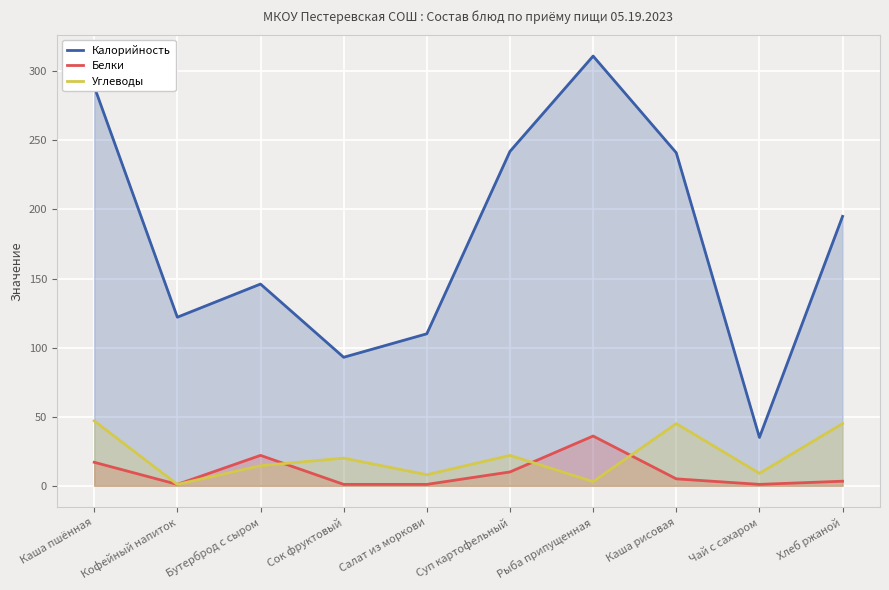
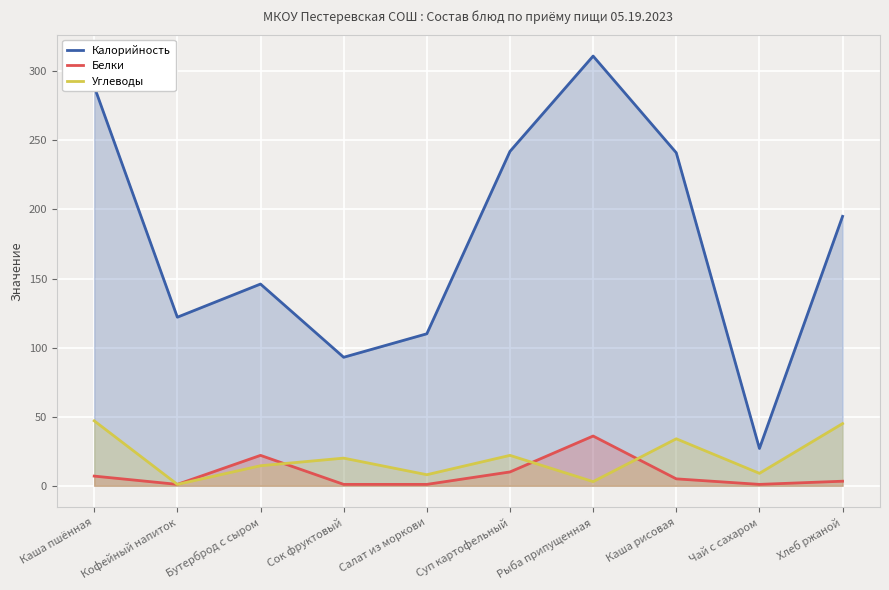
  {
    "Калорийность": {
      "Кофейный напиток": 122,
      "Бутерброд с сыром": 146,
      "Сок фруктовый": 93,
      "Салат из моркови": 110,
      "Суп картофельный": 242,
      "Рыба припущенная": 311,
      "Каша рисовая": 241,
-     "Чай с сахаром": 35,
+     "Чай с сахаром": 27,
      "Хлеб ржаной": 195
    },
    "Белки": {
-     "Каша пшённая": 17,
+     "Каша пшённая": 7,
      "Бутерброд с сыром": 22,
      "Сок фруктовый": 1,
      "Салат из моркови": 1,
      "Суп картофельный": 10,
      "Рыба припущенная": 36,
      "Каша рисовая": 5,
      "Чай с сахаром": 1,
      "Хлеб ржаной": 3
    },
    "Углеводы": {
      "Каша пшённая": 47,
      "Бутерброд с сыром": 15,
      "Сок фруктовый": 20,
      "Салат из моркови": 8,
      "Суп картофельный": 22,
      "Рыба припущенная": 3,
-     "Каша рисовая": 45,
+     "Каша рисовая": 34,
      "Чай с сахаром": 9,
      "Хлеб ржаной": 45
    }
  }
